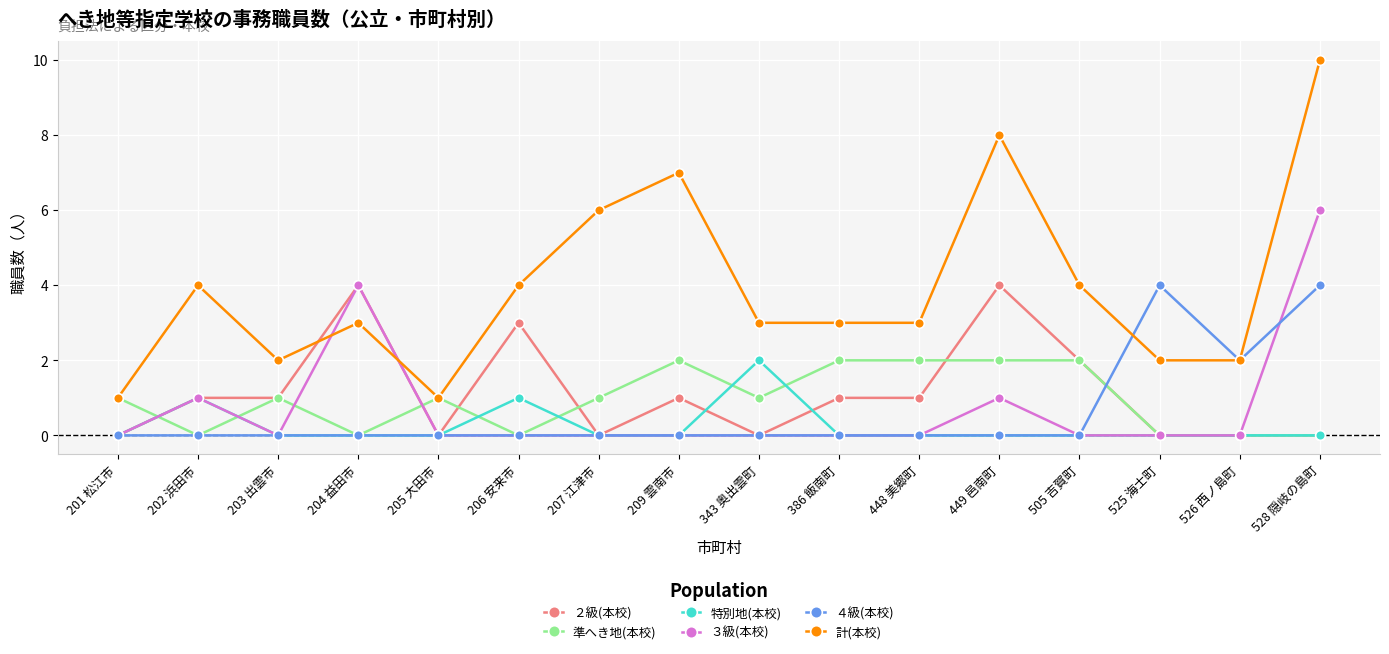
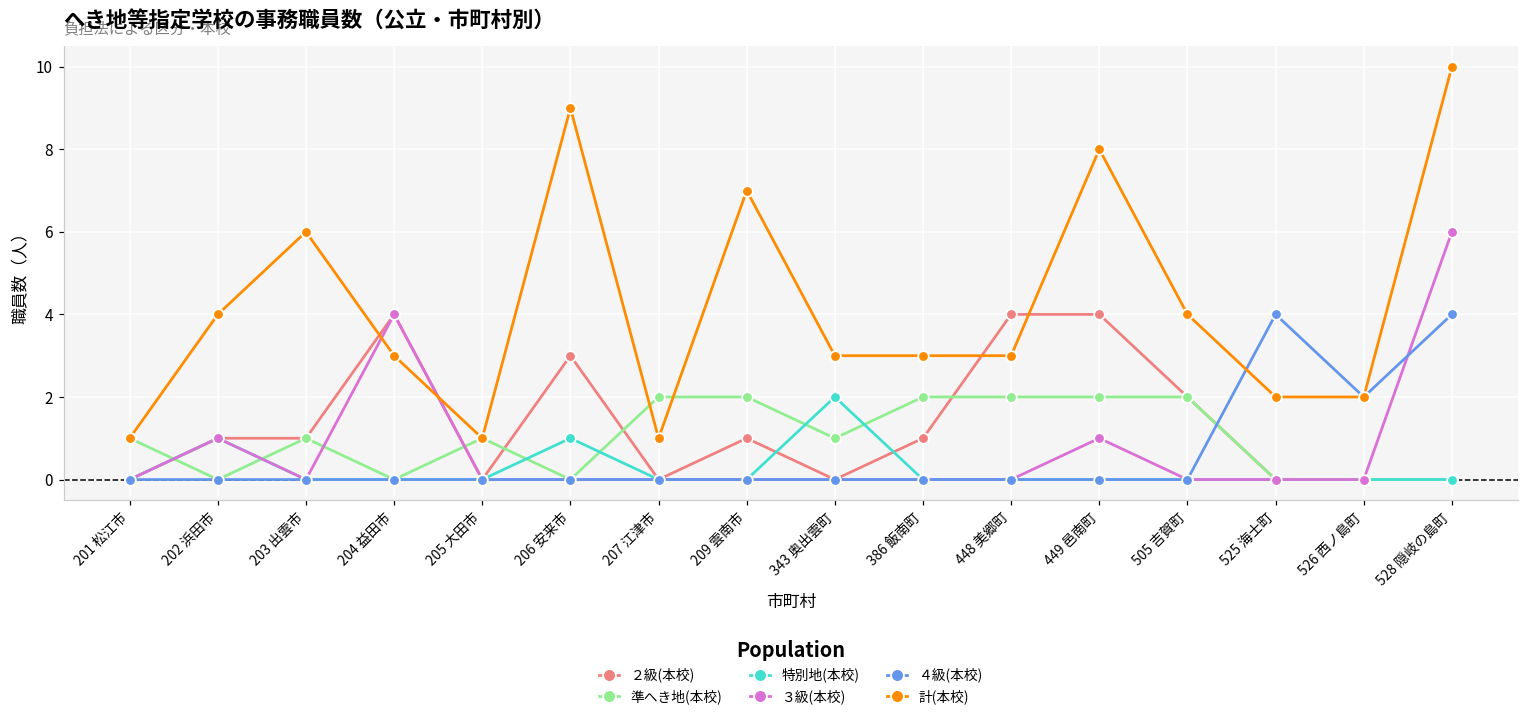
  {
    "２級(本校)": {
      "206 安来市": 3,
      "209 雲南市": 1,
      "386 飯南町": 1,
-     "448 美郷町": 1,
+     "448 美郷町": 4,
      "449 邑南町": 4
    },
    "準へき地(本校)": {
-     "207 江津市": 1,
+     "207 江津市": 2,
      "209 雲南市": 2,
      "343 奥出雲町": 1,
      "386 飯南町": 2,
      "448 美郷町": 2,
      "449 邑南町": 2
    },
    "特別地(本校)": {
      "206 安来市": 1,
      "343 奥出雲町": 2
    },
    "３級(本校)": {
      "449 邑南町": 1,
      "528 隠岐の島町": 6
    },
    "４級(本校)": {
      "525 海士町": 4,
      "528 隠岐の島町": 4
    },
    "計(本校)": {
      "202 浜田市": 4,
-     "203 出雲市": 2,
+     "203 出雲市": 6,
      "204 益田市": 3,
-     "206 安来市": 4,
-     "207 江津市": 6,
+     "206 安来市": 9,
+     "207 江津市": 1,
      "209 雲南市": 7,
      "343 奥出雲町": 3,
      "386 飯南町": 3,
      "448 美郷町": 3,
      "449 邑南町": 8,
      "505 吉賀町": 4,
      "525 海士町": 2,
      "528 隠岐の島町": 10
    }
  }
